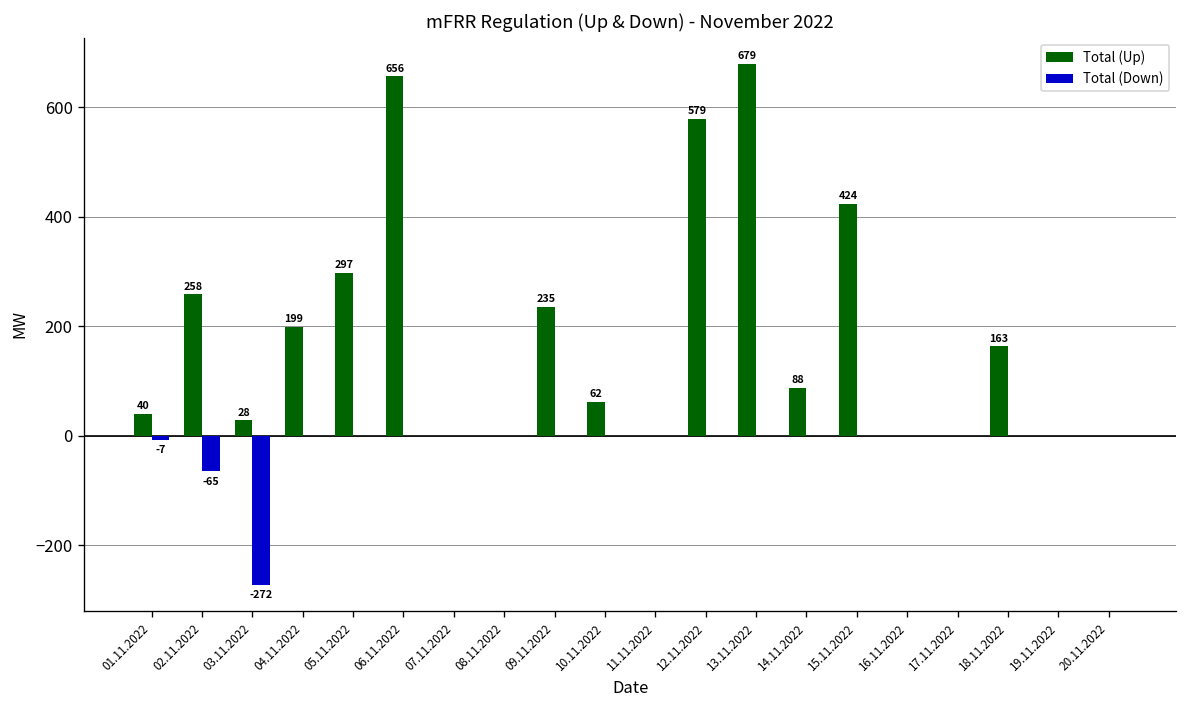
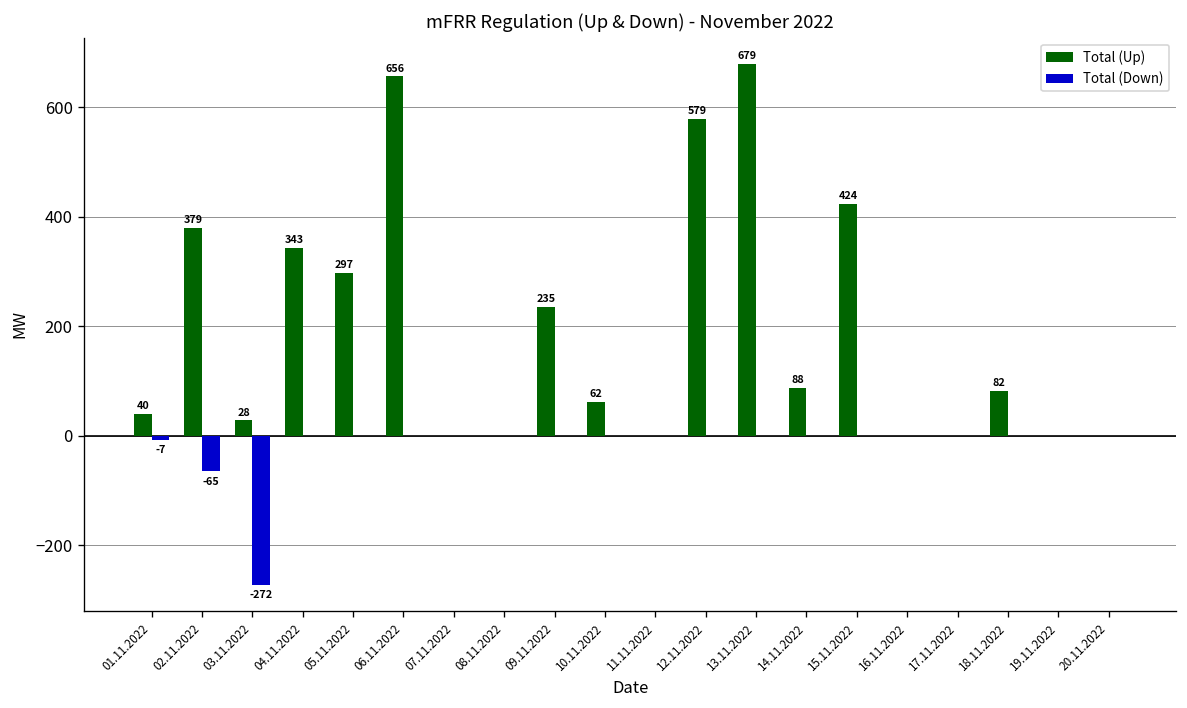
  {
    "Total (Up)": {
      "01.11.2022": 40,
-     "02.11.2022": 258,
+     "02.11.2022": 379,
      "03.11.2022": 28,
-     "04.11.2022": 199,
+     "04.11.2022": 343,
      "05.11.2022": 297,
      "06.11.2022": 656,
      "09.11.2022": 235,
      "10.11.2022": 62,
      "12.11.2022": 579,
      "13.11.2022": 679,
      "14.11.2022": 88,
      "15.11.2022": 424,
-     "18.11.2022": 163
+     "18.11.2022": 82
    },
    "Total (Down)": {
      "01.11.2022": -7,
      "02.11.2022": -65,
      "03.11.2022": -272
    }
  }
